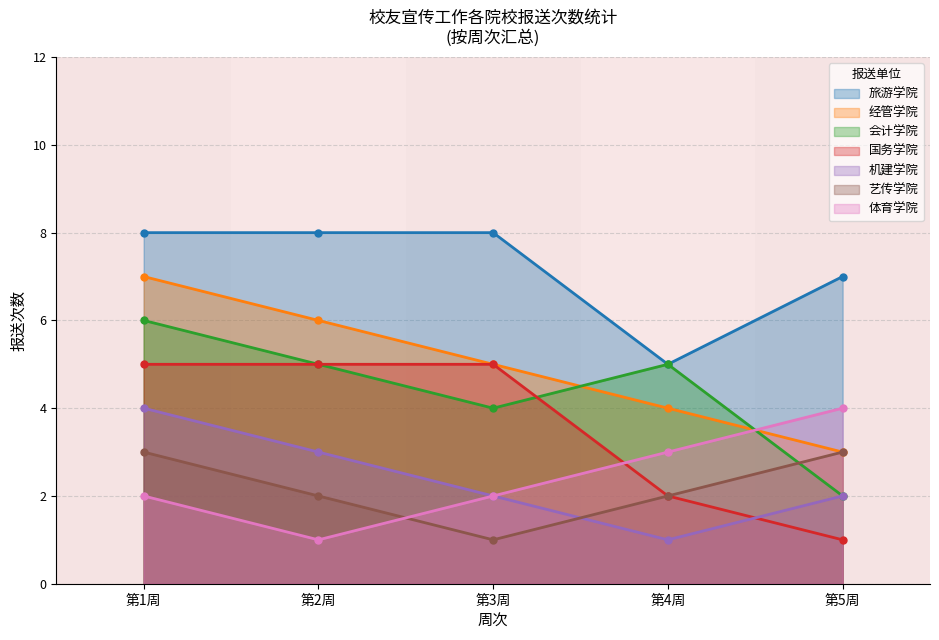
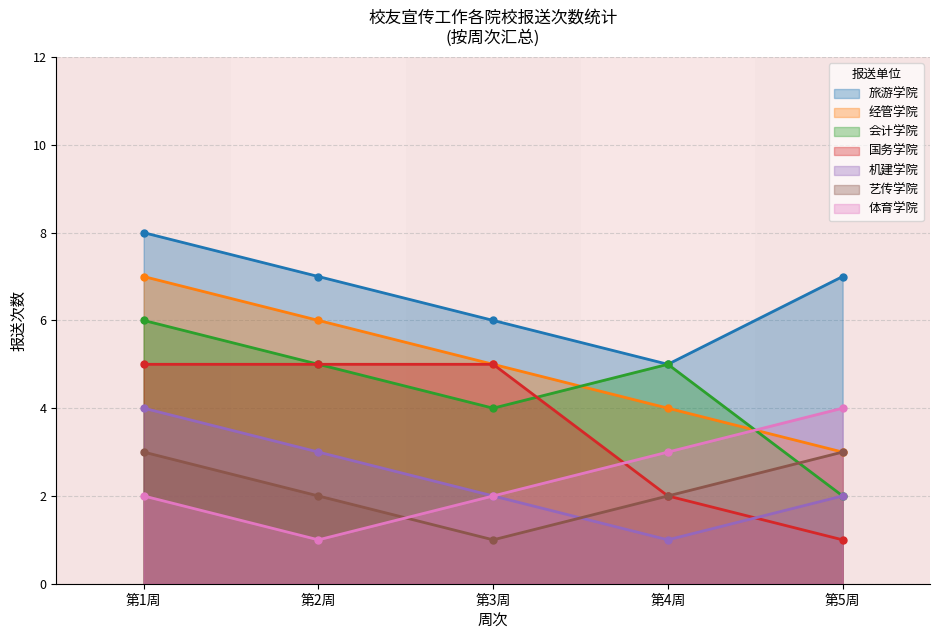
  {
    "旅游学院": {
      "第1周": 8,
-     "第2周": 8,
-     "第3周": 8,
+     "第2周": 7,
+     "第3周": 6,
      "第5周": 7
    },
    "会计学院": {
      "第1周": 6,
      "第3周": 4
    }
  }
